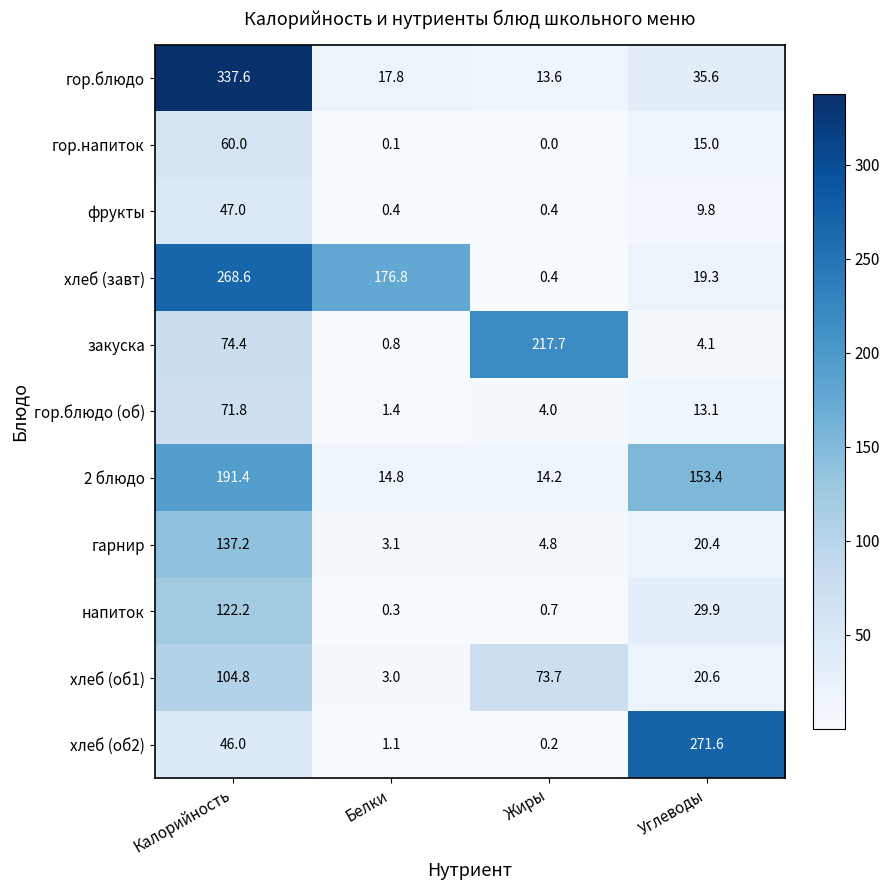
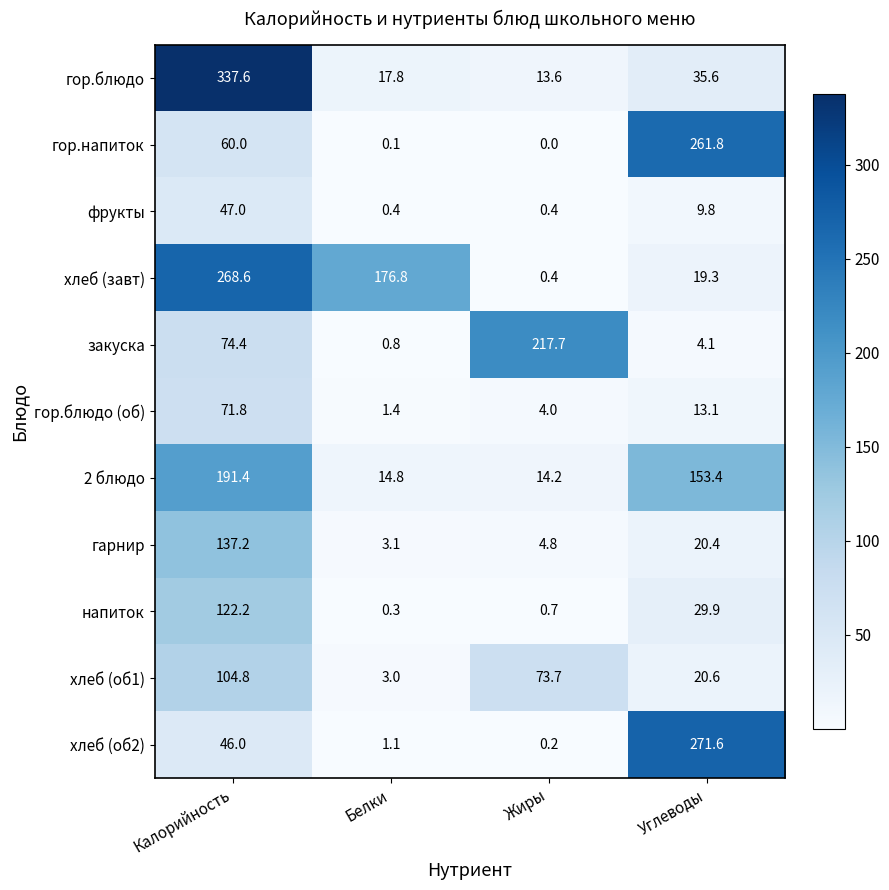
  {
    "гор.блюдо": {
      "Калорийность": 337.6,
      "Белки": 17.8,
      "Жиры": 13.6,
      "Углеводы": 35.6
    },
    "гор.напиток": {
      "Калорийность": 60.0,
      "Белки": 0.1,
      "Жиры": 0.0,
-     "Углеводы": 15.0
+     "Углеводы": 261.8
    },
    "фрукты": {
      "Калорийность": 47.0,
      "Белки": 0.4,
      "Жиры": 0.4,
      "Углеводы": 9.8
    },
    "хлеб (завт)": {
      "Калорийность": 268.6,
      "Белки": 176.8,
      "Жиры": 0.4,
      "Углеводы": 19.3
    },
    "закуска": {
      "Калорийность": 74.4,
      "Белки": 0.8,
      "Жиры": 217.7,
      "Углеводы": 4.1
    },
    "гор.блюдо (об)": {
      "Калорийность": 71.8,
      "Белки": 1.4,
      "Жиры": 4.0,
      "Углеводы": 13.1
    },
    "2 блюдо": {
      "Калорийность": 191.4,
      "Белки": 14.8,
      "Жиры": 14.2,
      "Углеводы": 153.4
    },
    "гарнир": {
      "Калорийность": 137.2,
      "Белки": 3.1,
      "Жиры": 4.8,
      "Углеводы": 20.4
    },
    "напиток": {
      "Калорийность": 122.2,
      "Белки": 0.3,
      "Жиры": 0.7,
      "Углеводы": 29.9
    },
    "хлеб (об1)": {
      "Калорийность": 104.8,
      "Белки": 3.0,
      "Жиры": 73.7,
      "Углеводы": 20.6
    },
    "хлеб (об2)": {
      "Калорийность": 46.0,
      "Белки": 1.1,
      "Жиры": 0.2,
      "Углеводы": 271.6
    }
  }
